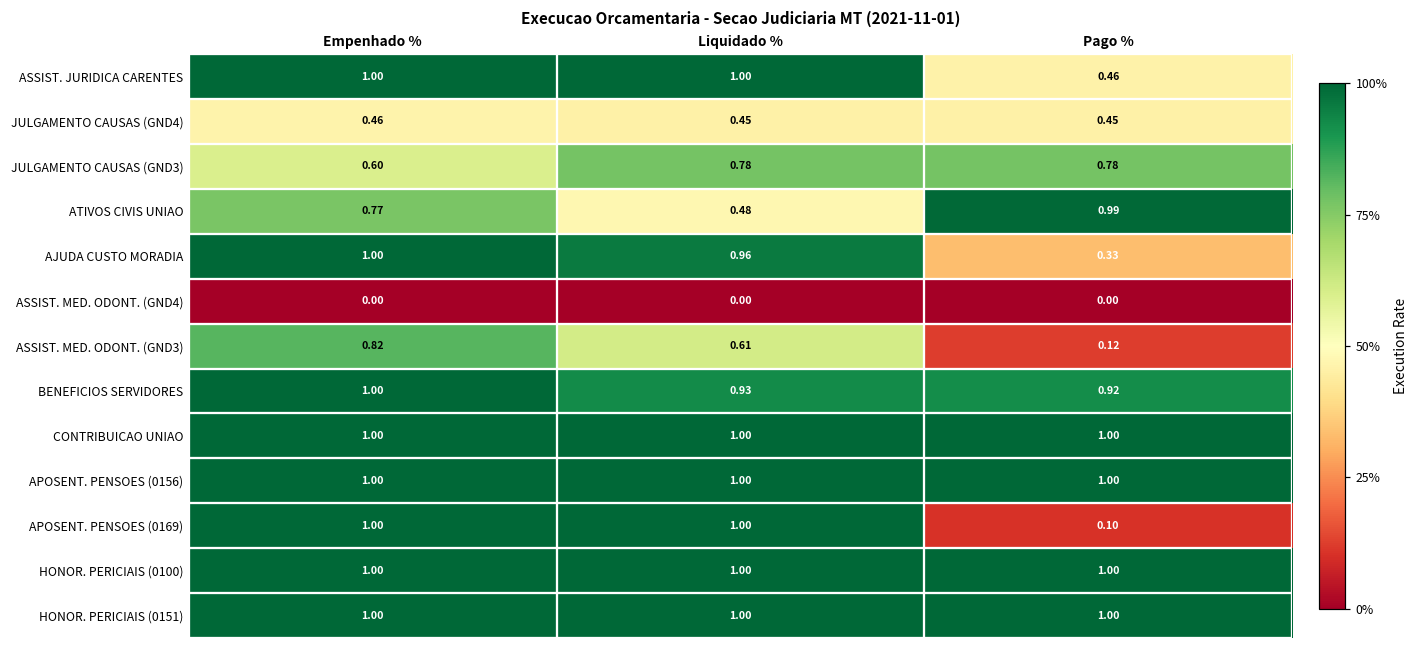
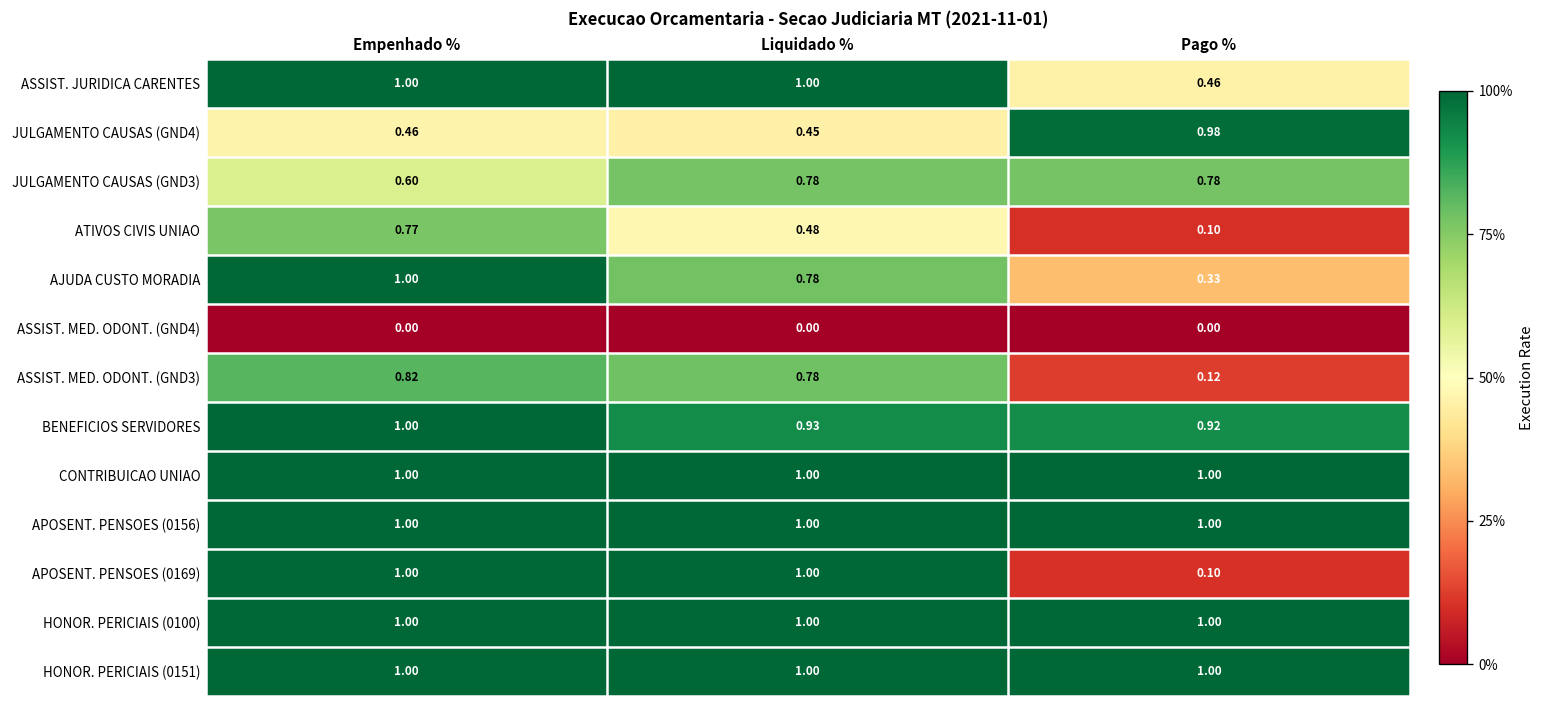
  {
    "ASSIST. JURIDICA CARENTES": {
      "Empenhado %": 1.00,
      "Liquidado %": 1.00,
      "Pago %": 0.46
    },
    "JULGAMENTO CAUSAS (GND4)": {
      "Empenhado %": 0.46,
      "Liquidado %": 0.45,
-     "Pago %": 0.45
+     "Pago %": 0.98
    },
    "JULGAMENTO CAUSAS (GND3)": {
      "Empenhado %": 0.60,
      "Liquidado %": 0.78,
      "Pago %": 0.78
    },
    "ATIVOS CIVIS UNIAO": {
      "Empenhado %": 0.77,
      "Liquidado %": 0.48,
-     "Pago %": 0.99
+     "Pago %": 0.10
    },
    "AJUDA CUSTO MORADIA": {
      "Empenhado %": 1.00,
-     "Liquidado %": 0.96,
+     "Liquidado %": 0.78,
      "Pago %": 0.33
    },
    "ASSIST. MED. ODONT. (GND4)": {
      "Empenhado %": 0.00,
      "Liquidado %": 0.00,
      "Pago %": 0.00
    },
    "ASSIST. MED. ODONT. (GND3)": {
      "Empenhado %": 0.82,
-     "Liquidado %": 0.61,
+     "Liquidado %": 0.78,
      "Pago %": 0.12
    },
    "BENEFICIOS SERVIDORES": {
      "Empenhado %": 1.00,
      "Liquidado %": 0.93,
      "Pago %": 0.92
    },
    "CONTRIBUICAO UNIAO": {
      "Empenhado %": 1.00,
      "Liquidado %": 1.00,
      "Pago %": 1.00
    },
    "APOSENT. PENSOES (0156)": {
      "Empenhado %": 1.00,
      "Liquidado %": 1.00,
      "Pago %": 1.00
    },
    "APOSENT. PENSOES (0169)": {
      "Empenhado %": 1.00,
      "Liquidado %": 1.00,
      "Pago %": 0.10
    },
    "HONOR. PERICIAIS (0100)": {
      "Empenhado %": 1.00,
      "Liquidado %": 1.00,
      "Pago %": 1.00
    },
    "HONOR. PERICIAIS (0151)": {
      "Empenhado %": 1.00,
      "Liquidado %": 1.00,
      "Pago %": 1.00
    }
  }
